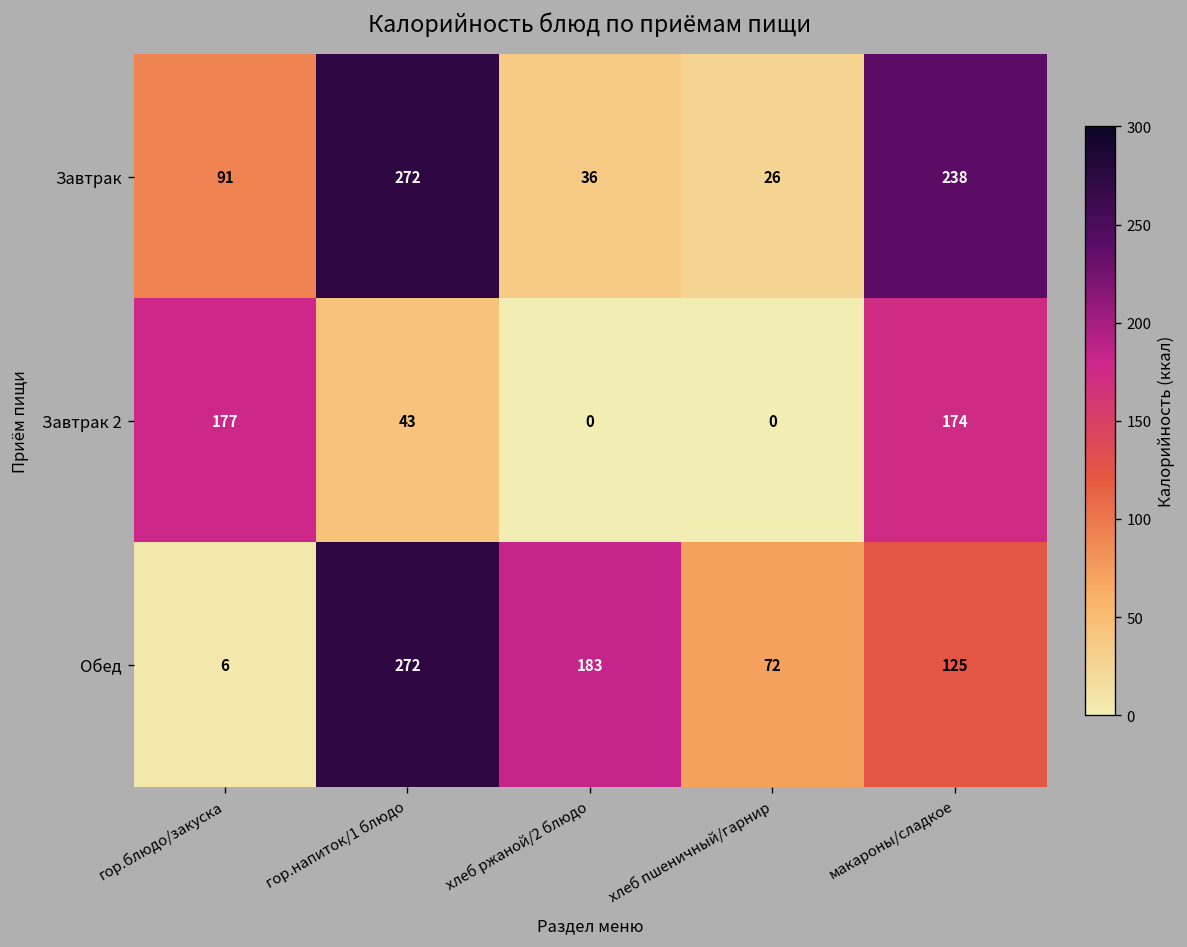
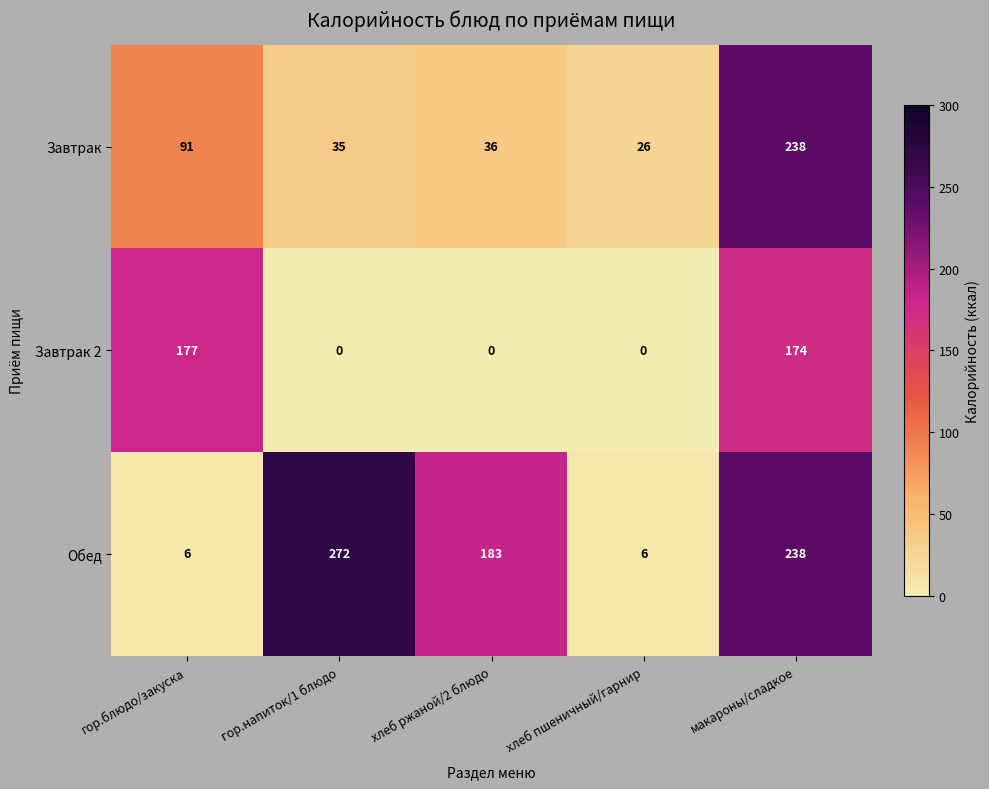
  {
    "Завтрак": {
      "гор.блюдо/закуска": 91,
-     "гор.напиток/1 блюдо": 272,
+     "гор.напиток/1 блюдо": 35,
      "хлеб ржаной/2 блюдо": 36,
      "хлеб пшеничный/гарнир": 26,
      "макароны/сладкое": 238
    },
    "Завтрак 2": {
      "гор.блюдо/закуска": 177,
-     "гор.напиток/1 блюдо": 43,
+     "гор.напиток/1 блюдо": 0,
      "хлеб ржаной/2 блюдо": 0,
      "хлеб пшеничный/гарнир": 0,
      "макароны/сладкое": 174
    },
    "Обед": {
      "гор.блюдо/закуска": 6,
      "гор.напиток/1 блюдо": 272,
      "хлеб ржаной/2 блюдо": 183,
-     "хлеб пшеничный/гарнир": 72,
-     "макароны/сладкое": 125
+     "хлеб пшеничный/гарнир": 6,
+     "макароны/сладкое": 238
    }
  }
